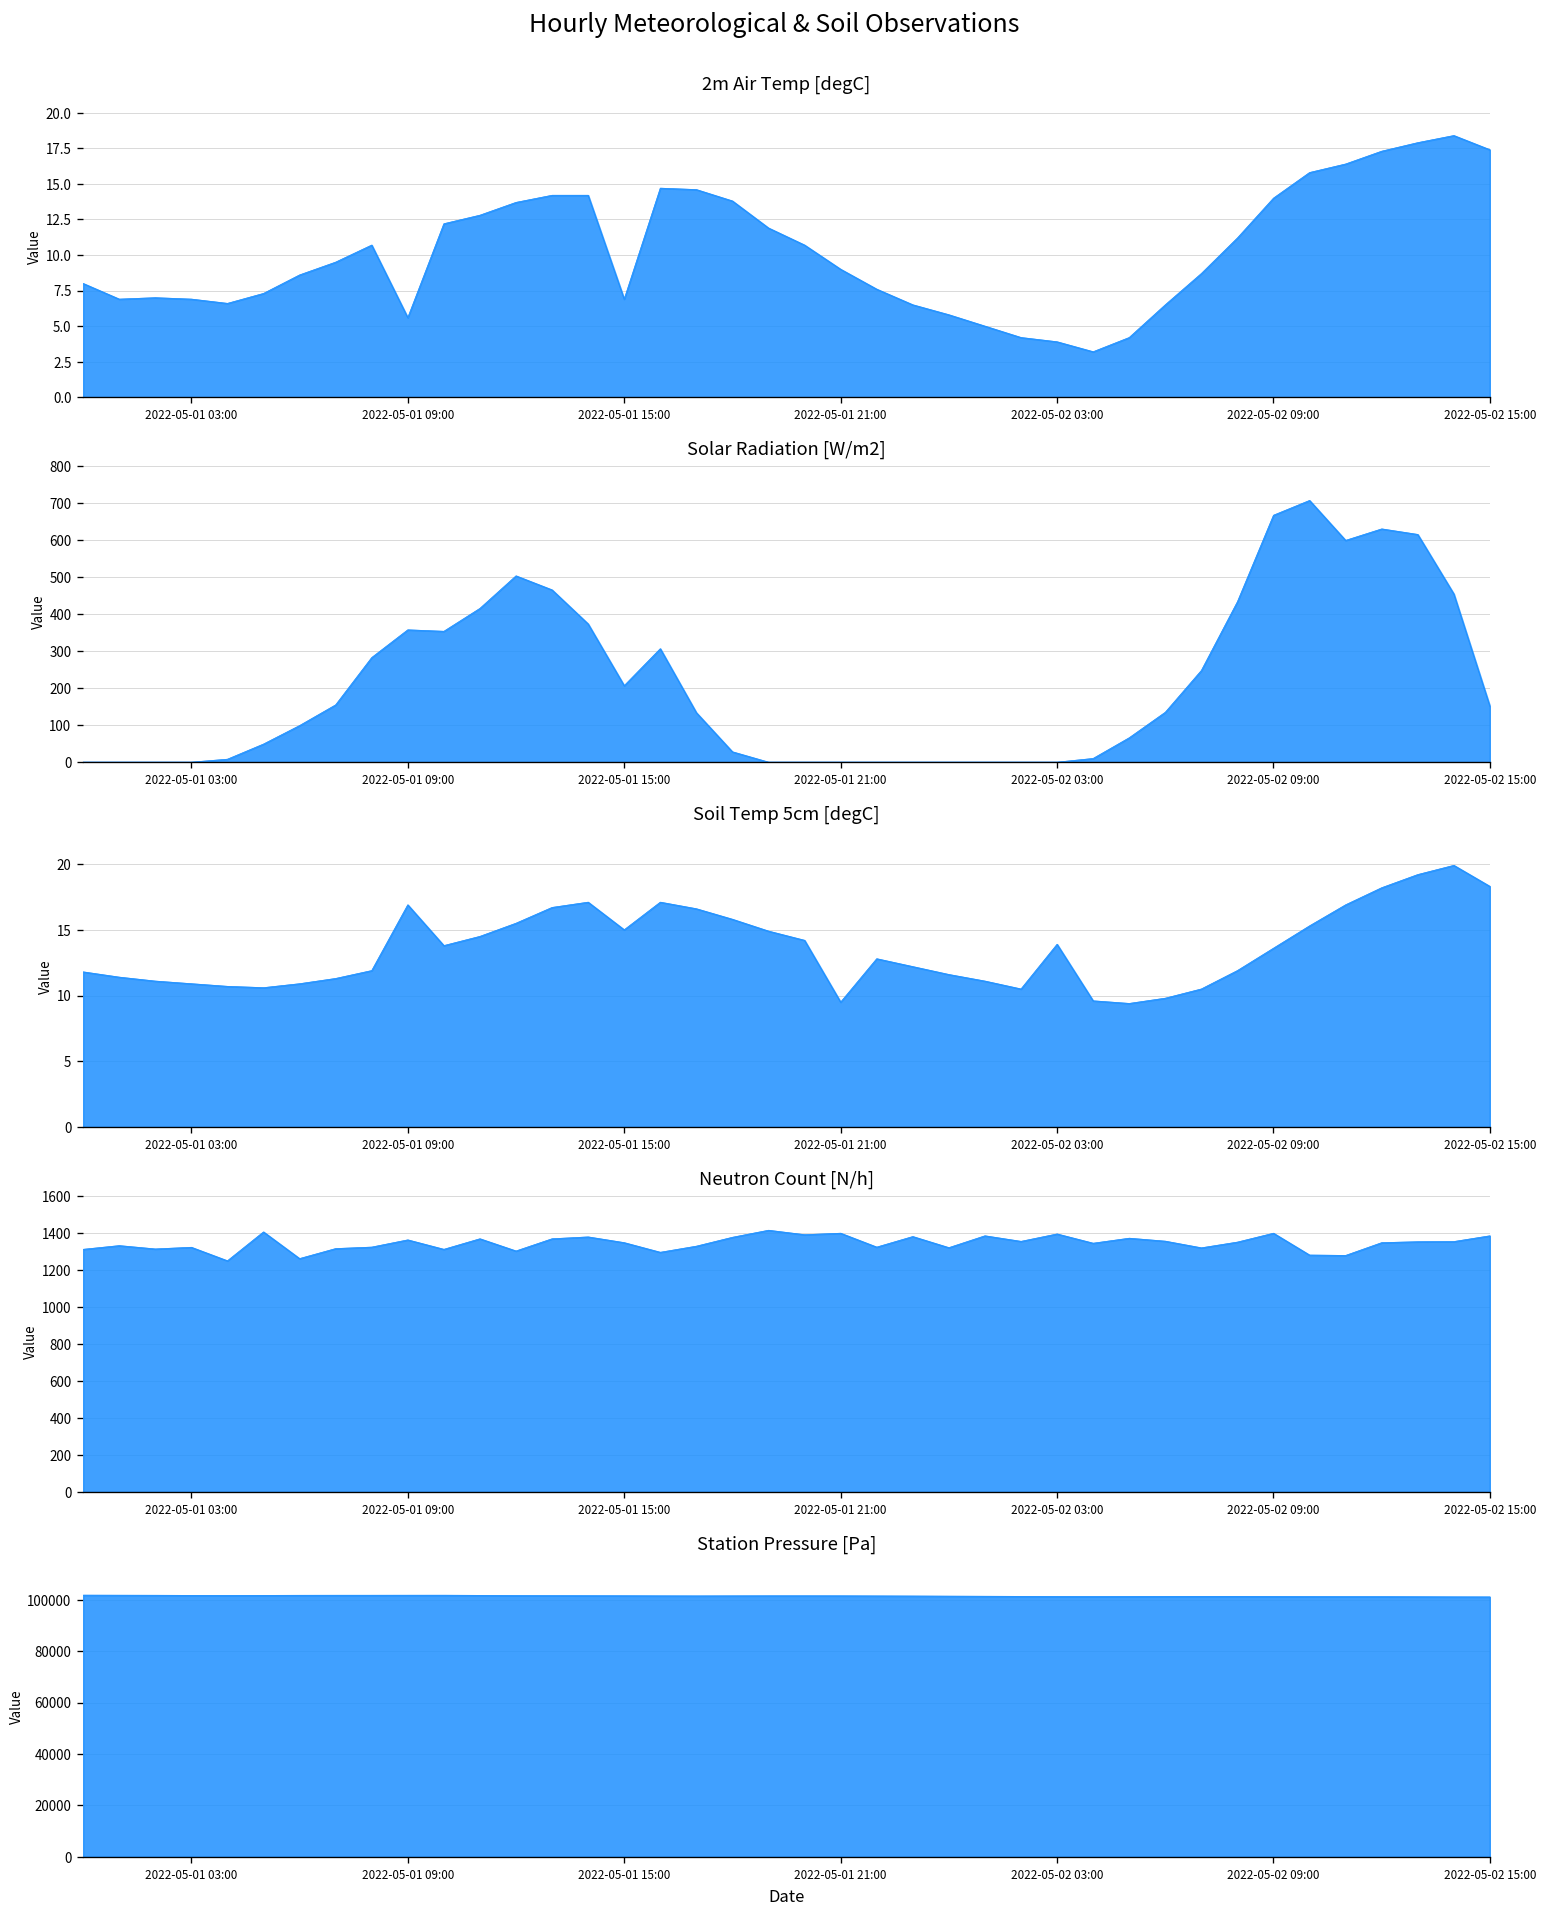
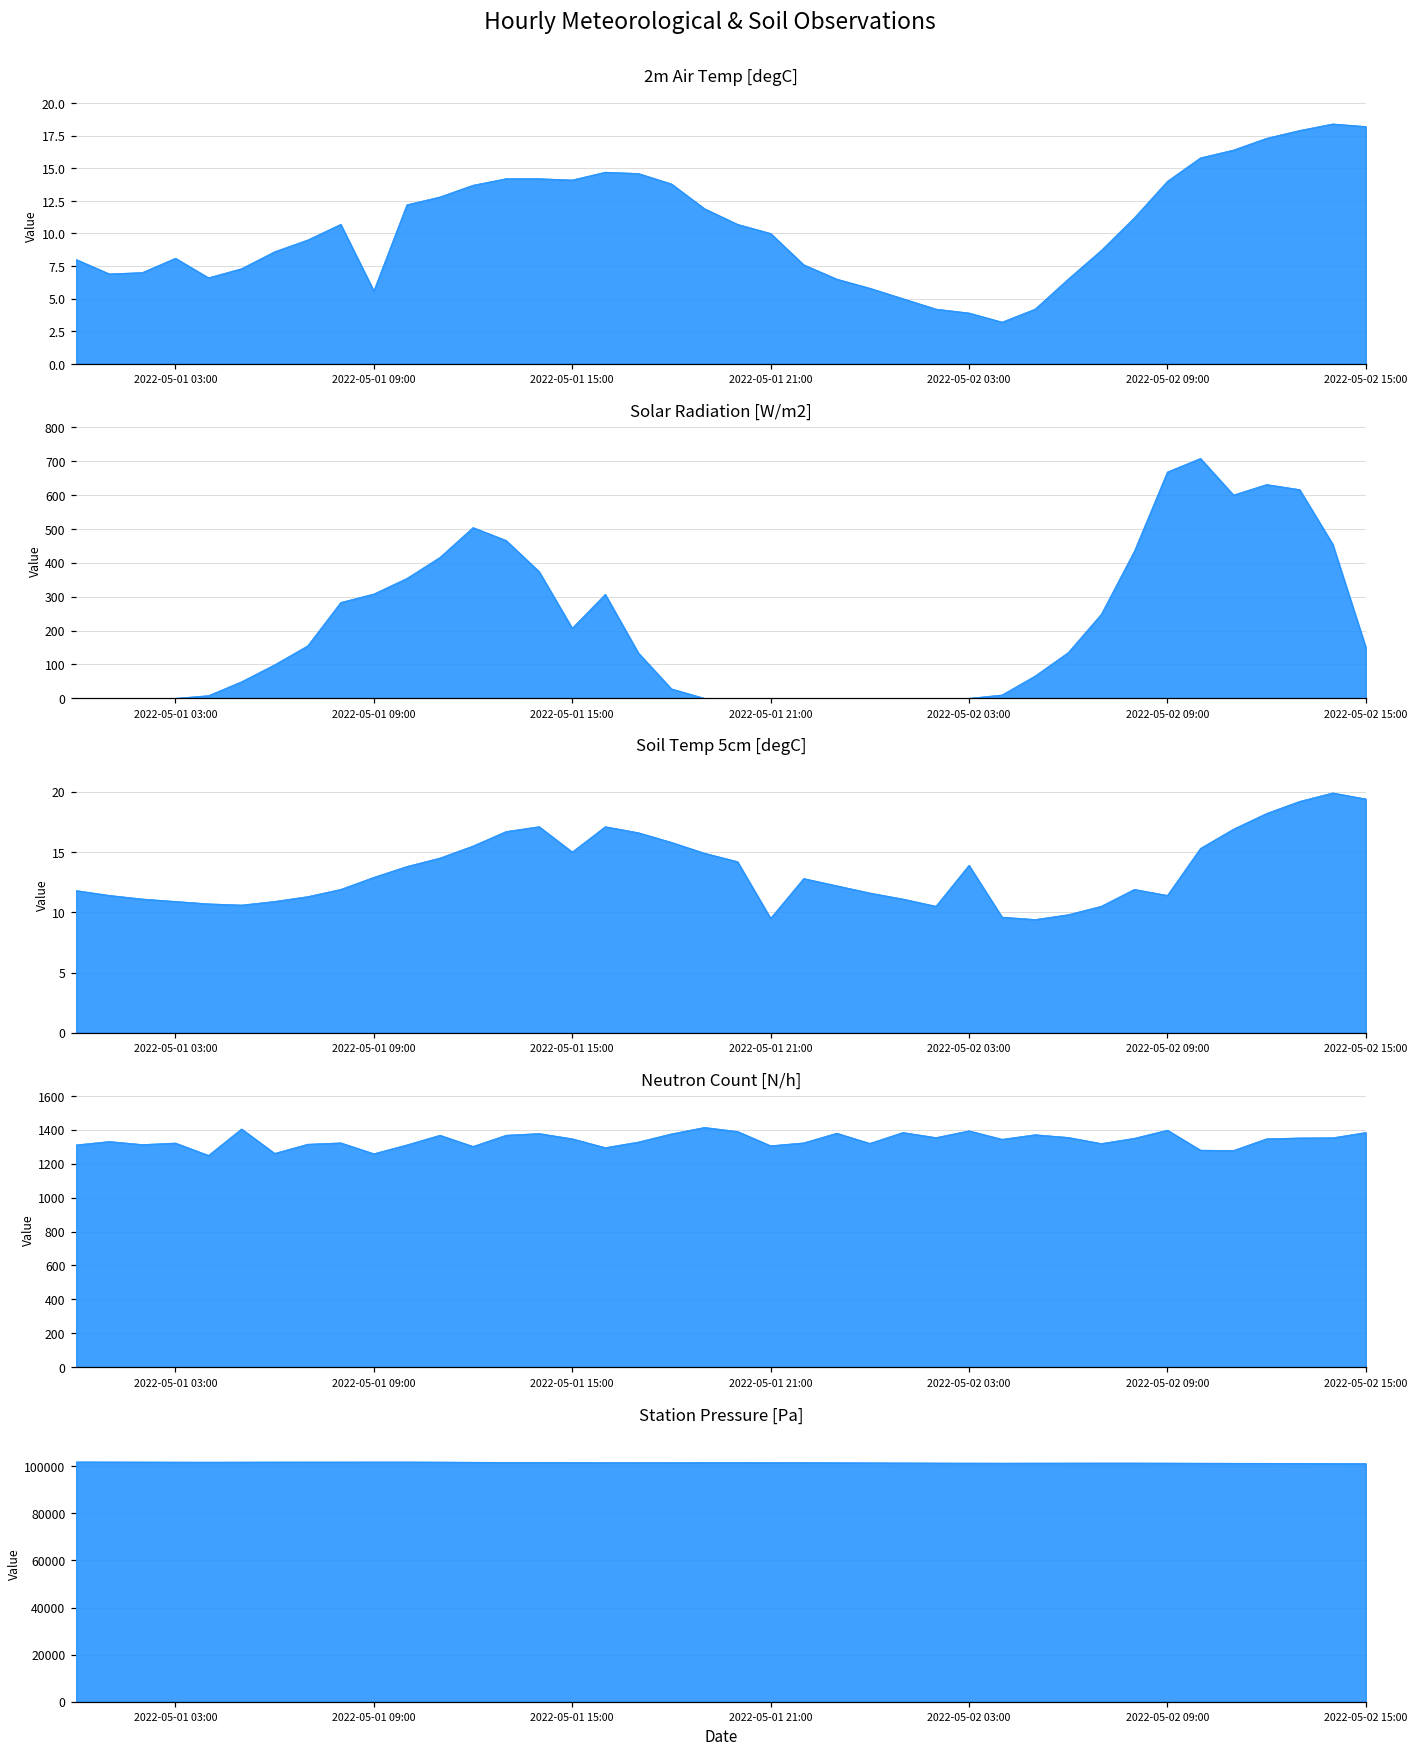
  {
    "2m Air Temp [degC]": {
-     "2022-05-01 03:00": 6.9,
+     "2022-05-01 03:00": 8.1,
      "2022-05-01 09:00": 5.6,
-     "2022-05-01 15:00": 6.9,
-     "2022-05-01 21:00": 9,
+     "2022-05-01 15:00": 14.1,
+     "2022-05-01 21:00": 10,
      "2022-05-02 03:00": 3.9,
      "2022-05-02 09:00": 14.0,
-     "2022-05-02 15:00": 17.4
+     "2022-05-02 15:00": 18.2
    },
    "Solar Radiation [W/m2]": {
      "2022-05-01 03:00": 0,
-     "2022-05-01 09:00": 360,
+     "2022-05-01 09:00": 310,
      "2022-05-01 15:00": 210,
      "2022-05-01 21:00": 0,
      "2022-05-02 03:00": 0,
      "2022-05-02 09:00": 670,
      "2022-05-02 15:00": 150
    },
    "Soil Temp 5cm [degC]": {
      "2022-05-01 03:00": 10.9,
-     "2022-05-01 09:00": 16.9,
+     "2022-05-01 09:00": 12.9,
      "2022-05-01 15:00": 15.0,
      "2022-05-01 21:00": 9.5,
      "2022-05-02 03:00": 13.9,
-     "2022-05-02 09:00": 13.6,
-     "2022-05-02 15:00": 18.3
+     "2022-05-02 09:00": 11.4,
+     "2022-05-02 15:00": 19.4
    },
    "Neutron Count [N/h]": {
      "2022-05-01 03:00": 1320,
-     "2022-05-01 09:00": 1360,
+     "2022-05-01 09:00": 1260,
      "2022-05-01 15:00": 1350,
-     "2022-05-01 21:00": 1400,
+     "2022-05-01 21:00": 1310,
      "2022-05-02 03:00": 1390,
      "2022-05-02 09:00": 1400,
      "2022-05-02 15:00": 1380
    },
    "Station Pressure [Pa]": {
      "2022-05-01 03:00": 102000,
      "2022-05-01 09:00": 102000,
      "2022-05-01 15:00": 102000,
      "2022-05-01 21:00": 102000,
      "2022-05-02 03:00": 101000,
      "2022-05-02 09:00": 101000,
      "2022-05-02 15:00": 101000
    }
  }
